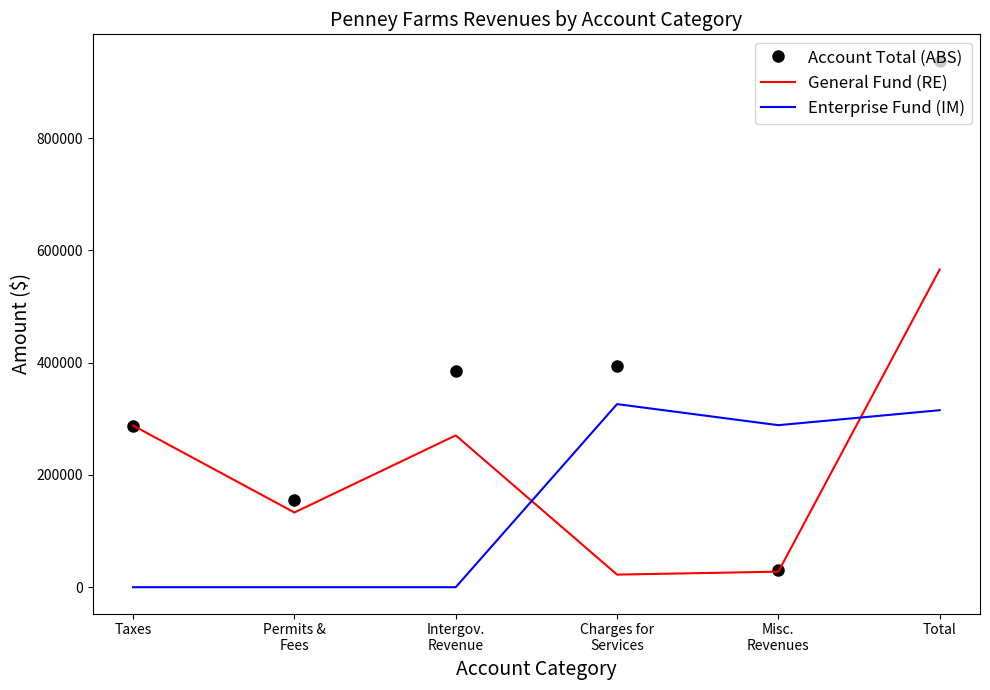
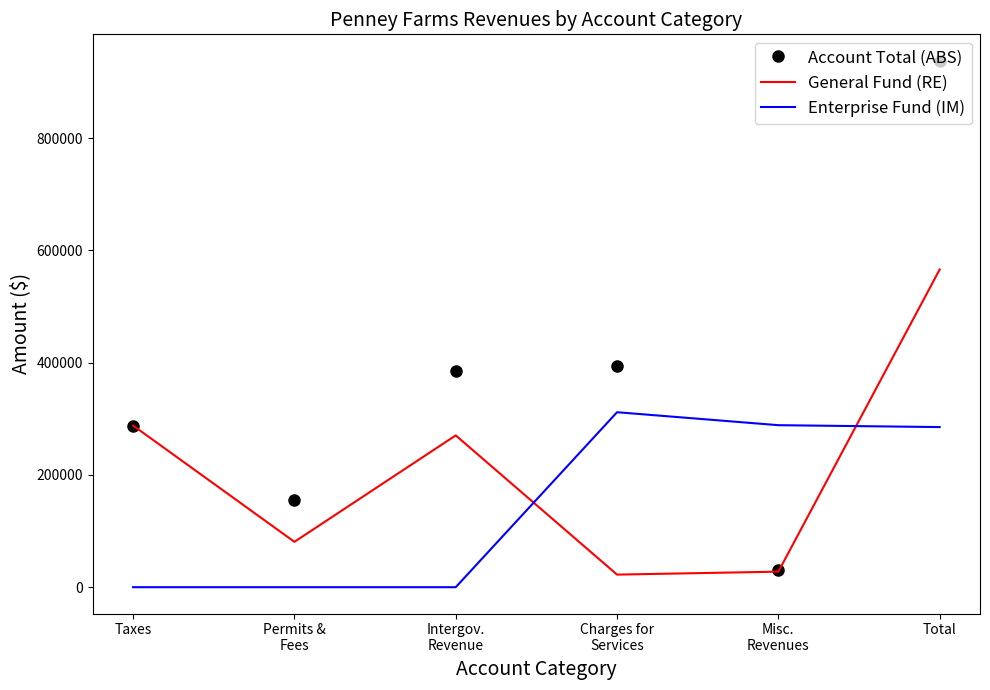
  {
    "Account Total (ABS)": {
      "Permits & Fees": 150000,
      "Intergov. Revenue": 390000,
      "Charges for Services": 390000
    },
    "General Fund (RE)": {
-     "Permits & Fees": 130000,
+     "Permits & Fees": 80000,
      "Intergov. Revenue": 270000,
      "Charges for Services": 20000,
      "Total": 570000
    },
    "Enterprise Fund (IM)": {
      "Taxes": 0,
      "Permits & Fees": 0,
      "Intergov. Revenue": 0,
-     "Charges for Services": 330000,
+     "Charges for Services": 310000,
      "Misc. Revenues": 290000,
-     "Total": 320000
+     "Total": 290000
    }
  }
